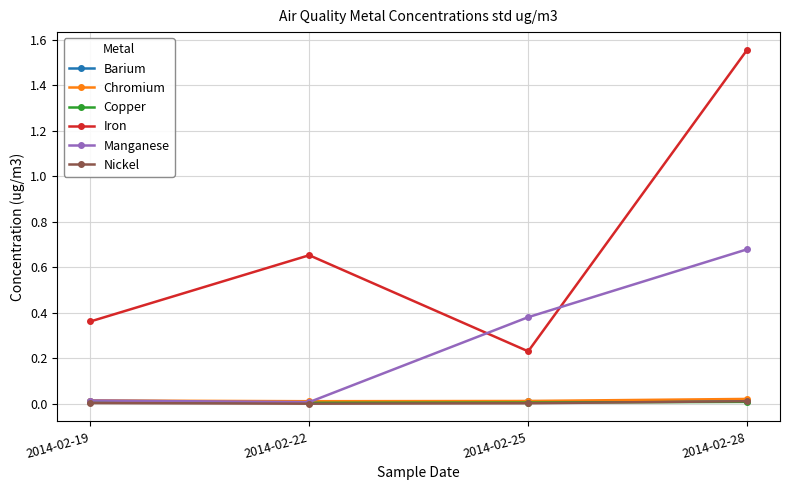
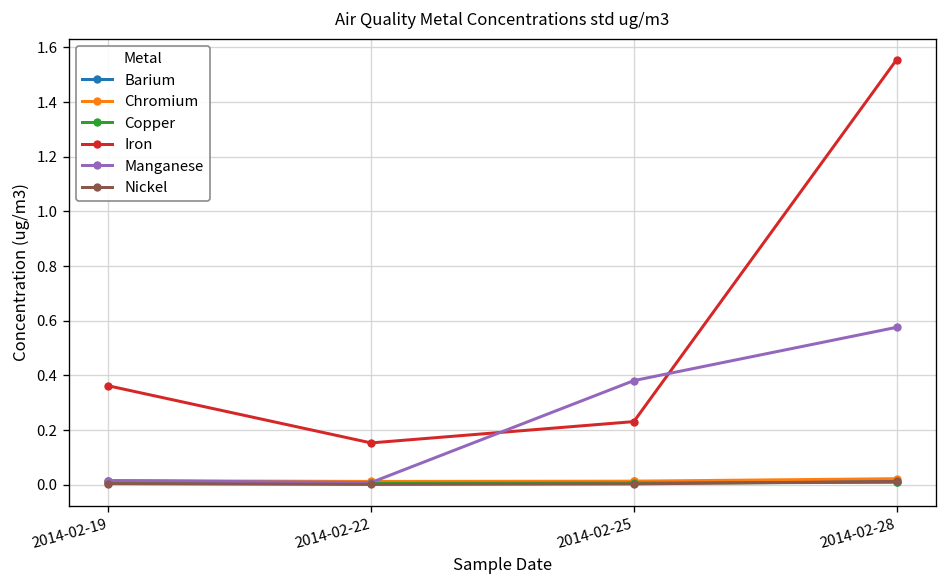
  {
    "Iron": {
      "2014-02-19": 0.36,
-     "2014-02-22": 0.65,
+     "2014-02-22": 0.15,
      "2014-02-25": 0.23,
      "2014-02-28": 1.56
    },
    "Manganese": {
      "2014-02-25": 0.38,
-     "2014-02-28": 0.68
+     "2014-02-28": 0.58
    }
  }
